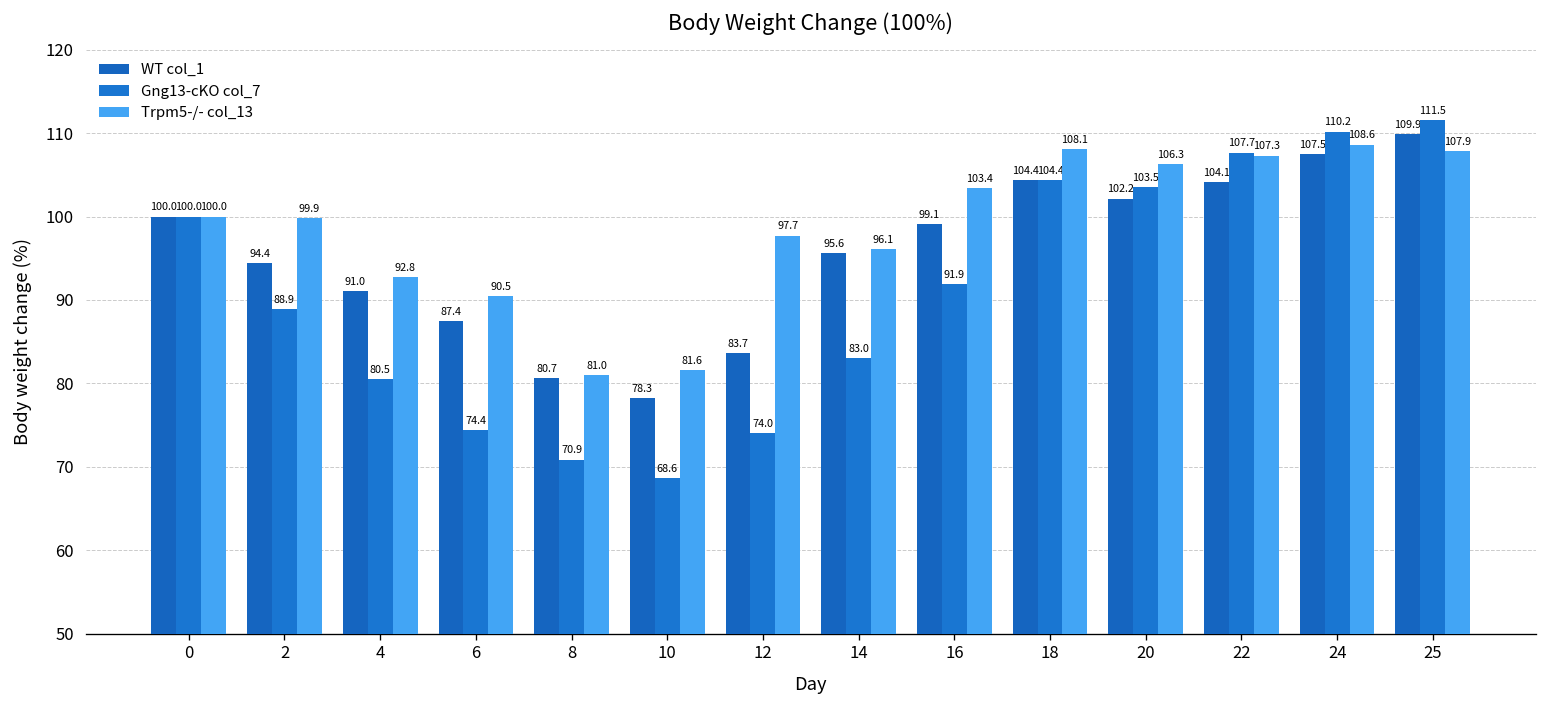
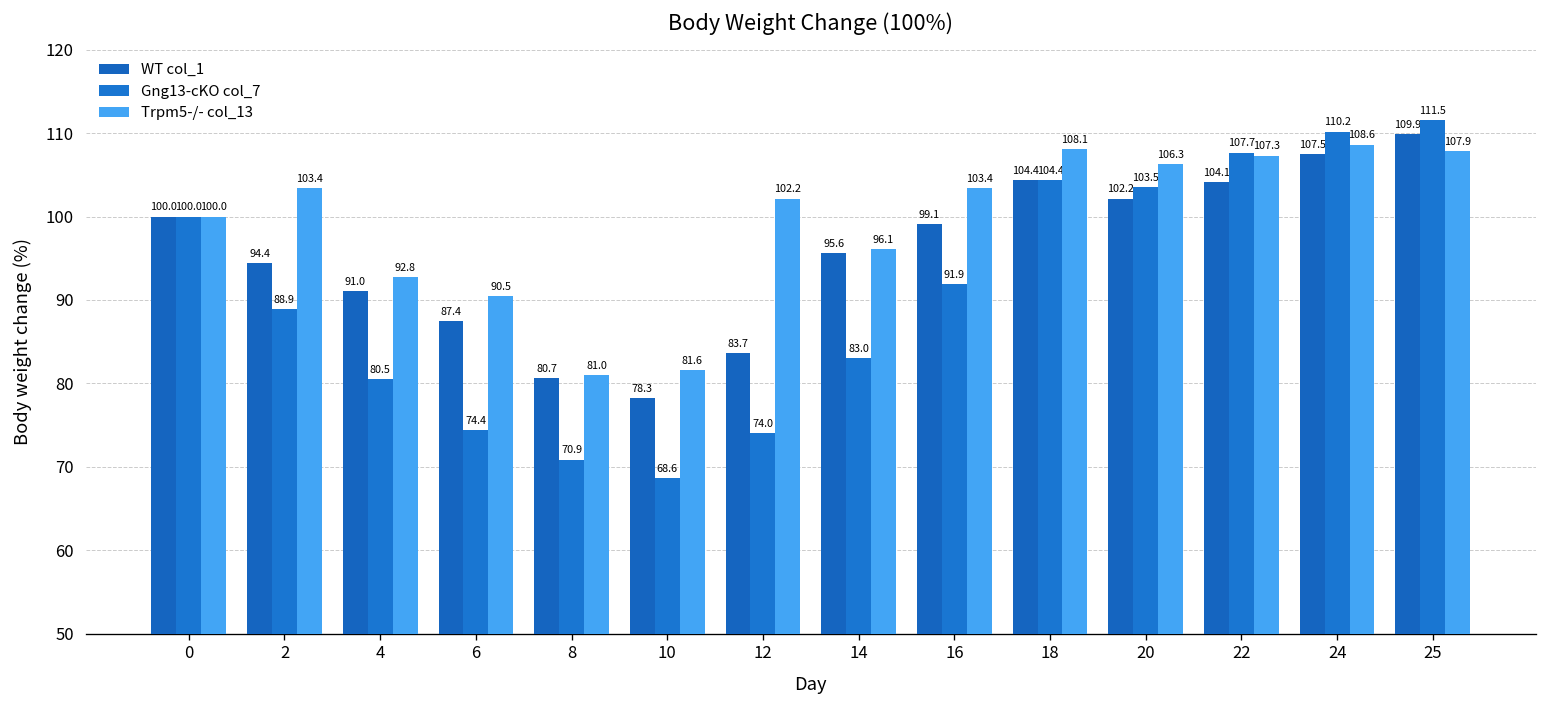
  {
    "Trpm5-/- col_13": {
      "0": 100.0,
-     "2": 99.9,
+     "2": 103.4,
      "4": 92.8,
      "6": 90.5,
      "8": 81.0,
      "10": 81.6,
-     "12": 97.7,
+     "12": 102.2,
      "14": 96.1,
      "16": 103.4,
      "18": 108.1,
      "20": 106.3,
      "22": 107.3,
      "24": 108.6,
      "25": 107.9
    }
  }
